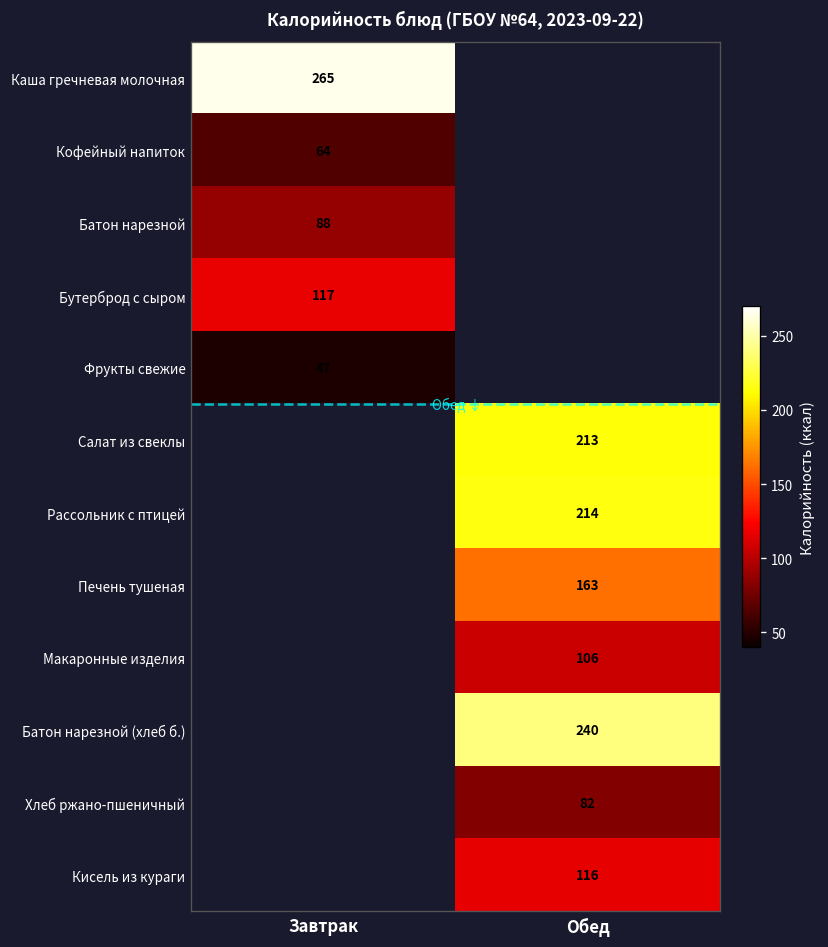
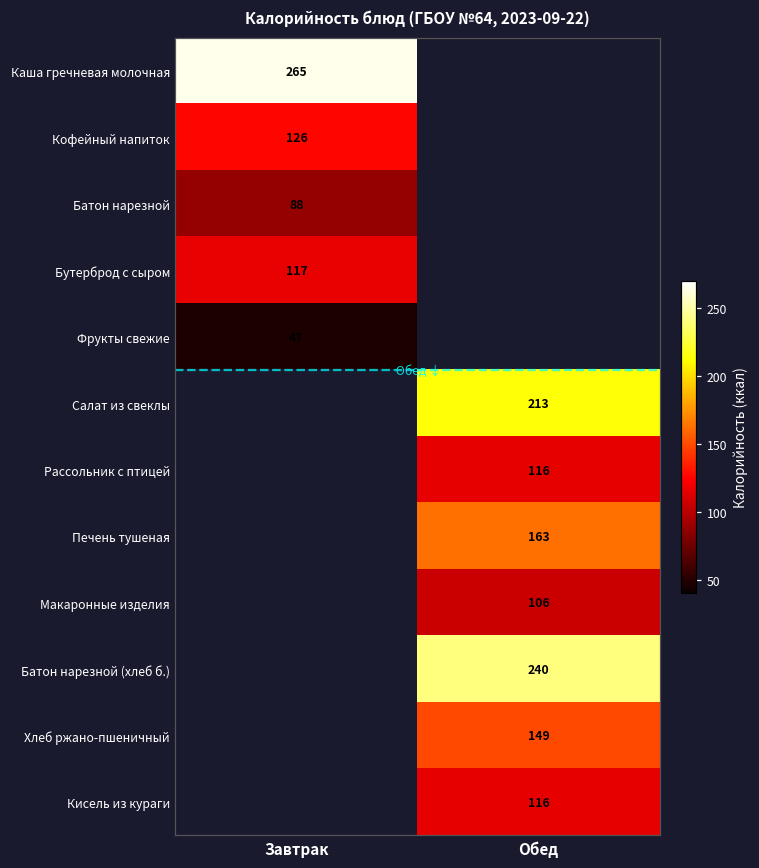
  {
    "Каша гречневая молочная": {
      "Завтрак": 265
    },
    "Кофейный напиток": {
-     "Завтрак": 64
+     "Завтрак": 126
    },
    "Батон нарезной": {
      "Завтрак": 88
    },
    "Бутерброд с сыром": {
      "Завтрак": 117
    },
    "Салат из свеклы": {
      "Обед": 213
    },
    "Рассольник с птицей": {
-     "Обед": 214
+     "Обед": 116
    },
    "Печень тушеная": {
      "Обед": 163
    },
    "Макаронные изделия": {
      "Обед": 106
    },
    "Батон нарезной (хлеб б.)": {
      "Обед": 240
    },
    "Хлеб ржано-пшеничный": {
-     "Обед": 82
+     "Обед": 149
    },
    "Кисель из кураги": {
      "Обед": 116
    }
  }
